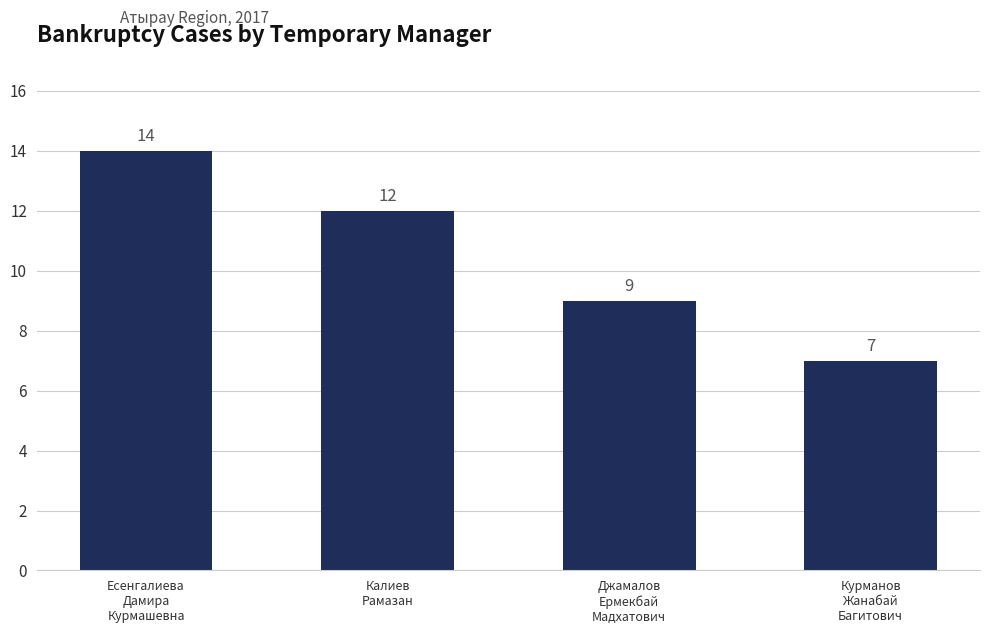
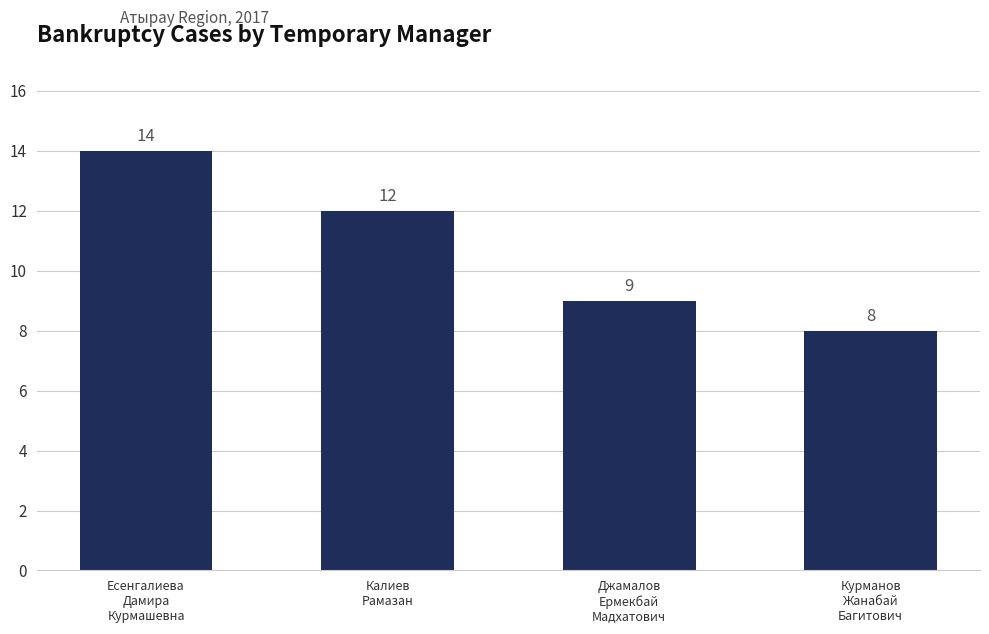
  {
    "Есенгалиева Дамира Курмашевна": 14,
    "Калиев Рамазан": 12,
    "Джамалов Ермекбай Мадхатович": 9,
-   "Курманов Жанабай Багитович": 7
+   "Курманов Жанабай Багитович": 8
  }
